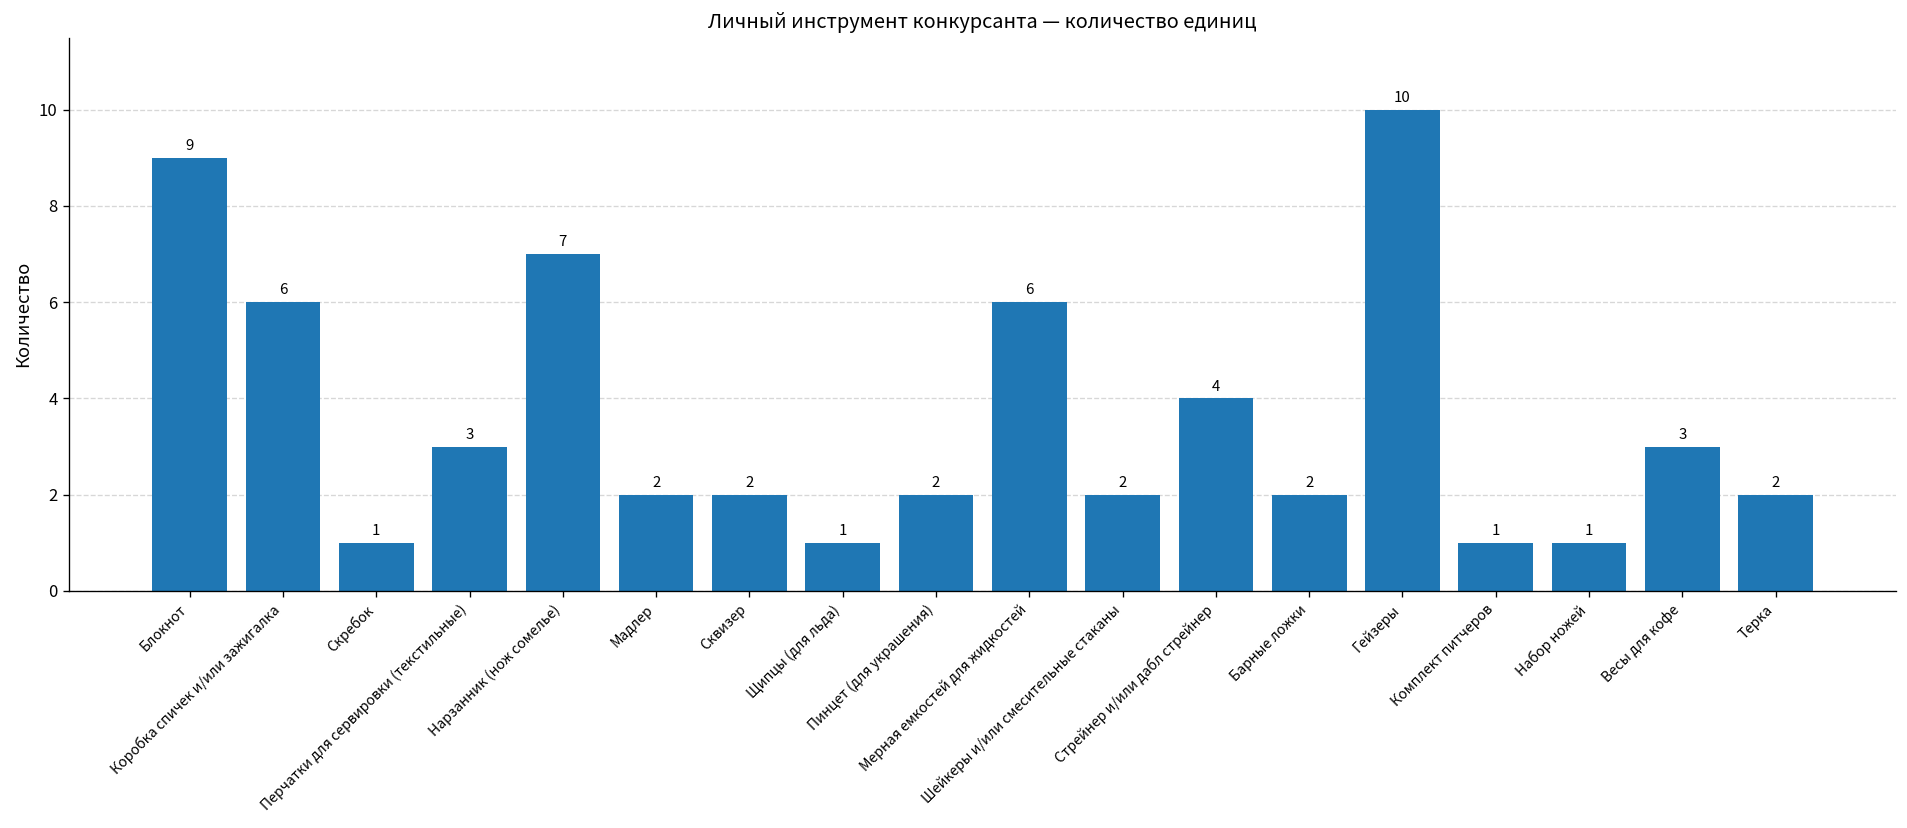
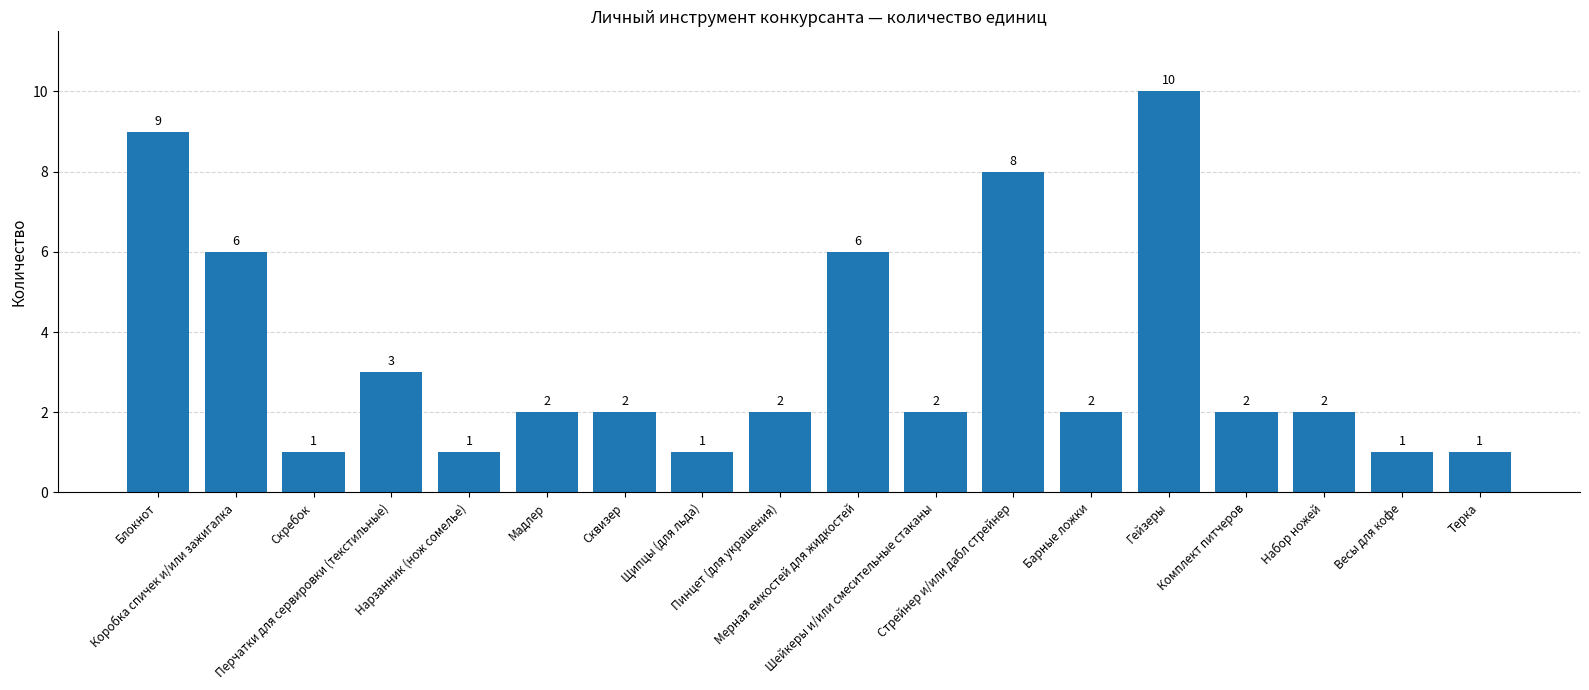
  {
    "Блокнот": 9,
    "Коробка спичек и/или зажигалка": 6,
    "Скребок": 1,
    "Перчатки для сервировки (текстильные)": 3,
-   "Нарзанник (нож сомелье)": 7,
+   "Нарзанник (нож сомелье)": 1,
    "Мадлер": 2,
    "Сквизер": 2,
    "Щипцы (для льда)": 1,
    "Пинцет (для украшения)": 2,
    "Мерная емкостей для жидкостей": 6,
    "Шейкеры и/или смесительные стаканы": 2,
-   "Стрейнер и/или дабл стрейнер": 4,
+   "Стрейнер и/или дабл стрейнер": 8,
    "Барные ложки": 2,
    "Гейзеры": 10,
-   "Комплект питчеров": 1,
-   "Набор ножей": 1,
-   "Весы для кофе": 3,
-   "Терка": 2
+   "Комплект питчеров": 2,
+   "Набор ножей": 2,
+   "Весы для кофе": 1,
+   "Терка": 1
  }
